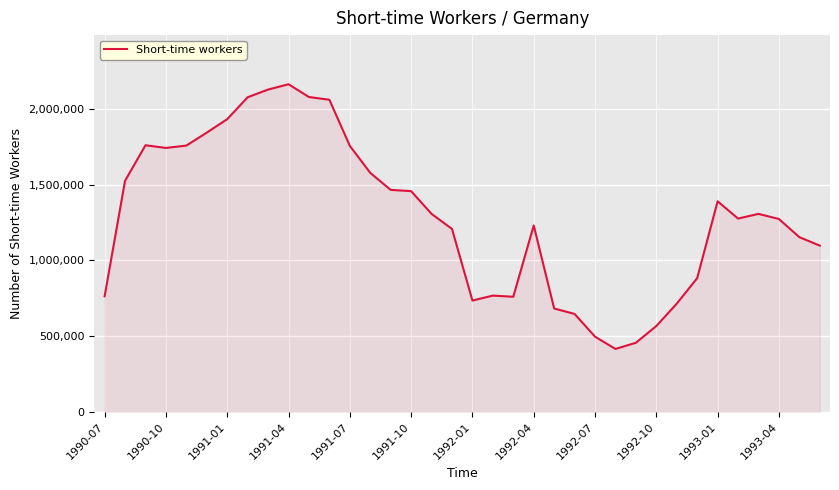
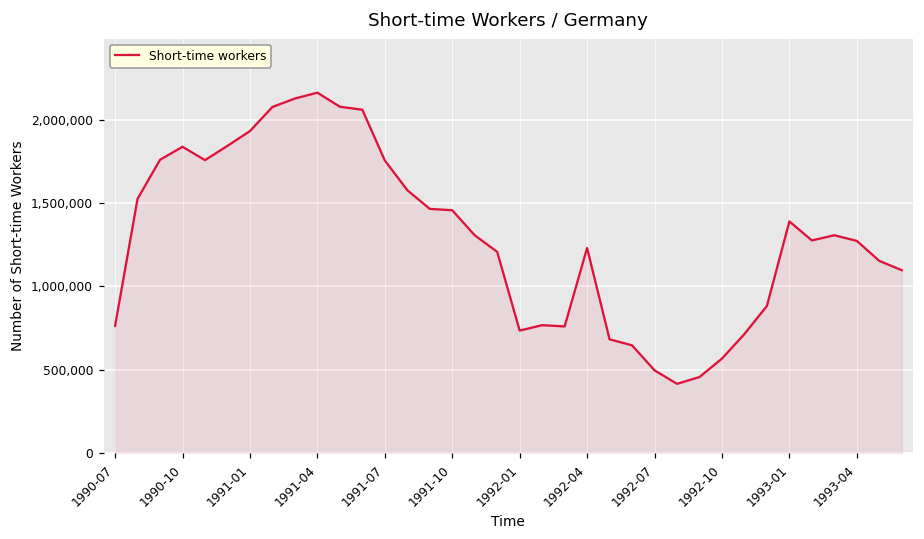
  {
    "1990-07": "760,000",
-   "1990-10": "1,740,000",
+   "1990-10": "1,840,000",
    "1991-01": "1,930,000",
    "1991-04": "2,160,000",
    "1991-07": "1,760,000",
    "1991-10": "1,460,000",
    "1992-01": "730,000",
    "1992-04": "1,230,000",
    "1992-07": "500,000",
    "1992-10": "570,000",
    "1993-01": "1,390,000",
    "1993-04": "1,270,000"
  }
